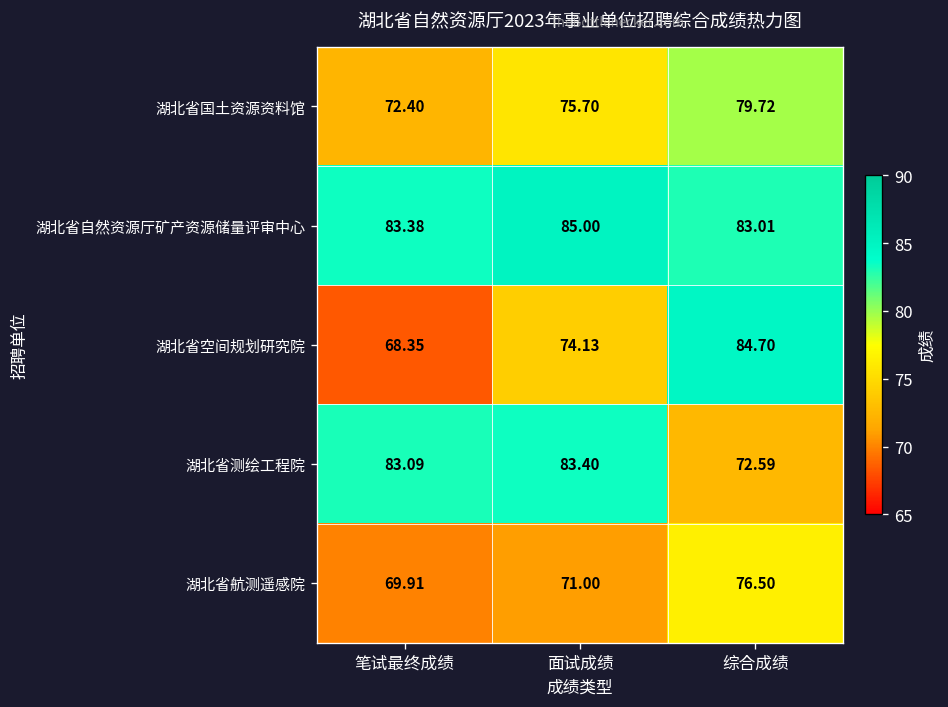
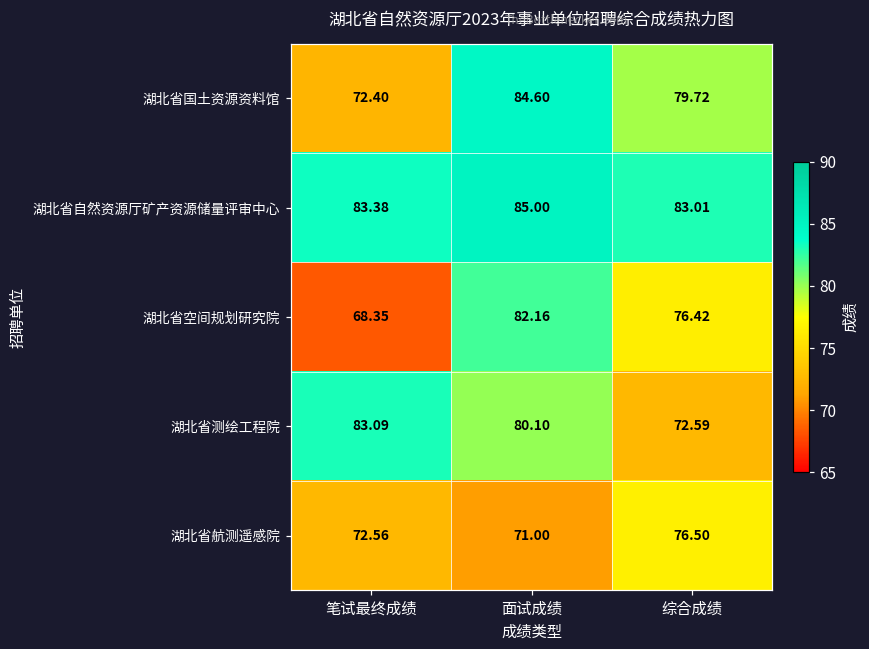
  {
    "湖北省国土资源资料馆": {
      "笔试最终成绩": 72.40,
-     "面试成绩": 75.70,
+     "面试成绩": 84.60,
      "综合成绩": 79.72
    },
    "湖北省自然资源厅矿产资源储量评审中心": {
      "笔试最终成绩": 83.38,
      "面试成绩": 85.00,
      "综合成绩": 83.01
    },
    "湖北省空间规划研究院": {
      "笔试最终成绩": 68.35,
-     "面试成绩": 74.13,
-     "综合成绩": 84.70
+     "面试成绩": 82.16,
+     "综合成绩": 76.42
    },
    "湖北省测绘工程院": {
      "笔试最终成绩": 83.09,
-     "面试成绩": 83.40,
+     "面试成绩": 80.10,
      "综合成绩": 72.59
    },
    "湖北省航测遥感院": {
-     "笔试最终成绩": 69.91,
+     "笔试最终成绩": 72.56,
      "面试成绩": 71.00,
      "综合成绩": 76.50
    }
  }
